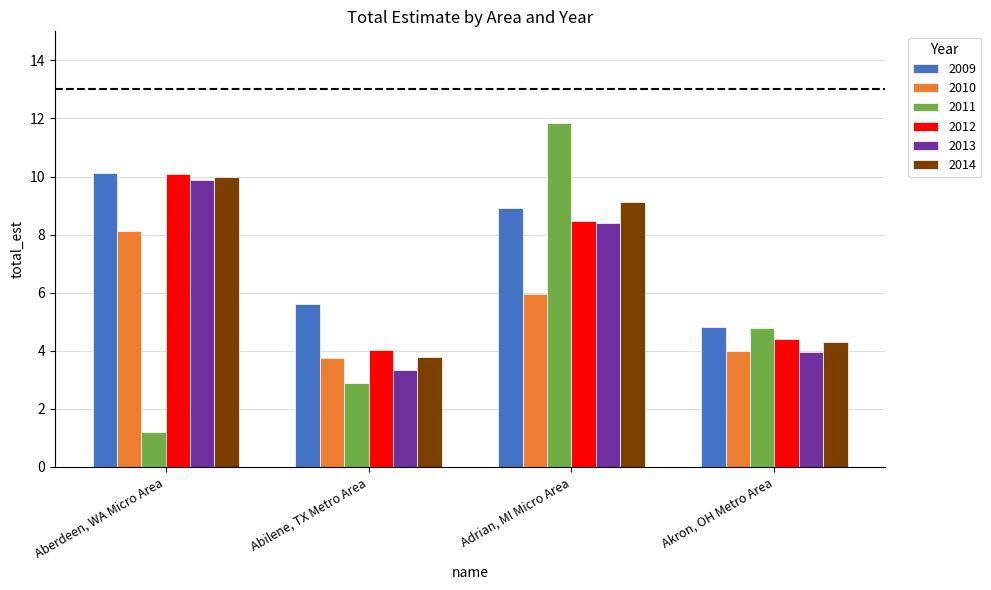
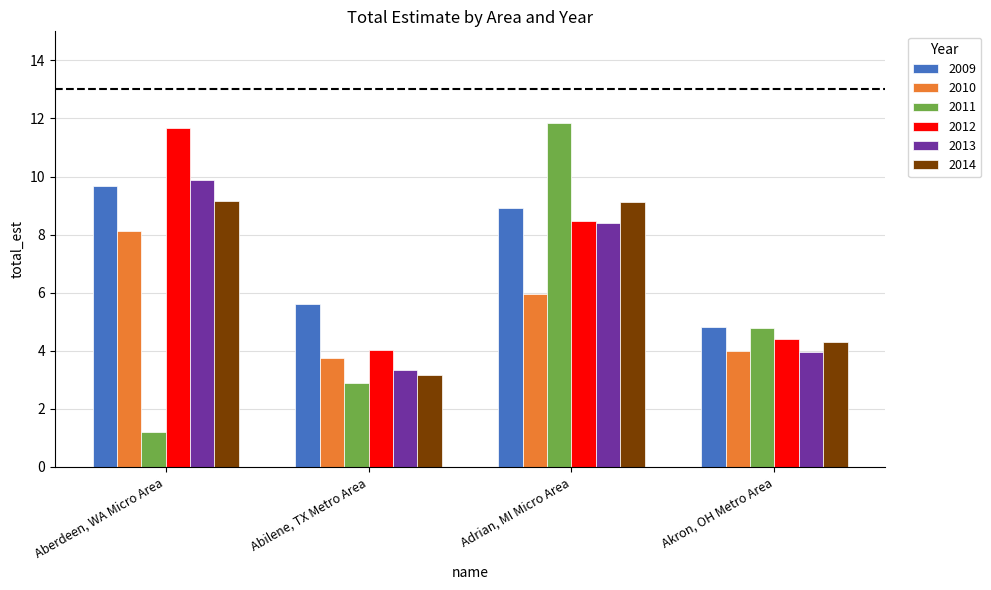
  {
    "2009": {
-     "Aberdeen, WA Micro Area": 10.1,
+     "Aberdeen, WA Micro Area": 9.7,
      "Abilene, TX Metro Area": 5.6,
      "Adrian, MI Micro Area": 8.9,
      "Akron, OH Metro Area": 4.8
    },
    "2010": {
      "Aberdeen, WA Micro Area": 8.1,
      "Abilene, TX Metro Area": 3.8,
      "Adrian, MI Micro Area": 5.9,
      "Akron, OH Metro Area": 4.0
    },
    "2011": {
      "Aberdeen, WA Micro Area": 1.2,
      "Abilene, TX Metro Area": 2.9,
      "Adrian, MI Micro Area": 11.9,
      "Akron, OH Metro Area": 4.8
    },
    "2012": {
-     "Aberdeen, WA Micro Area": 10.1,
+     "Aberdeen, WA Micro Area": 11.7,
      "Abilene, TX Metro Area": 4.0,
      "Adrian, MI Micro Area": 8.5,
      "Akron, OH Metro Area": 4.4
    },
    "2013": {
      "Aberdeen, WA Micro Area": 9.9,
      "Abilene, TX Metro Area": 3.3,
      "Adrian, MI Micro Area": 8.4,
      "Akron, OH Metro Area": 4.0
    },
    "2014": {
-     "Aberdeen, WA Micro Area": 10.0,
-     "Abilene, TX Metro Area": 3.8,
+     "Aberdeen, WA Micro Area": 9.1,
+     "Abilene, TX Metro Area": 3.2,
      "Adrian, MI Micro Area": 9.1,
      "Akron, OH Metro Area": 4.3
    }
  }
